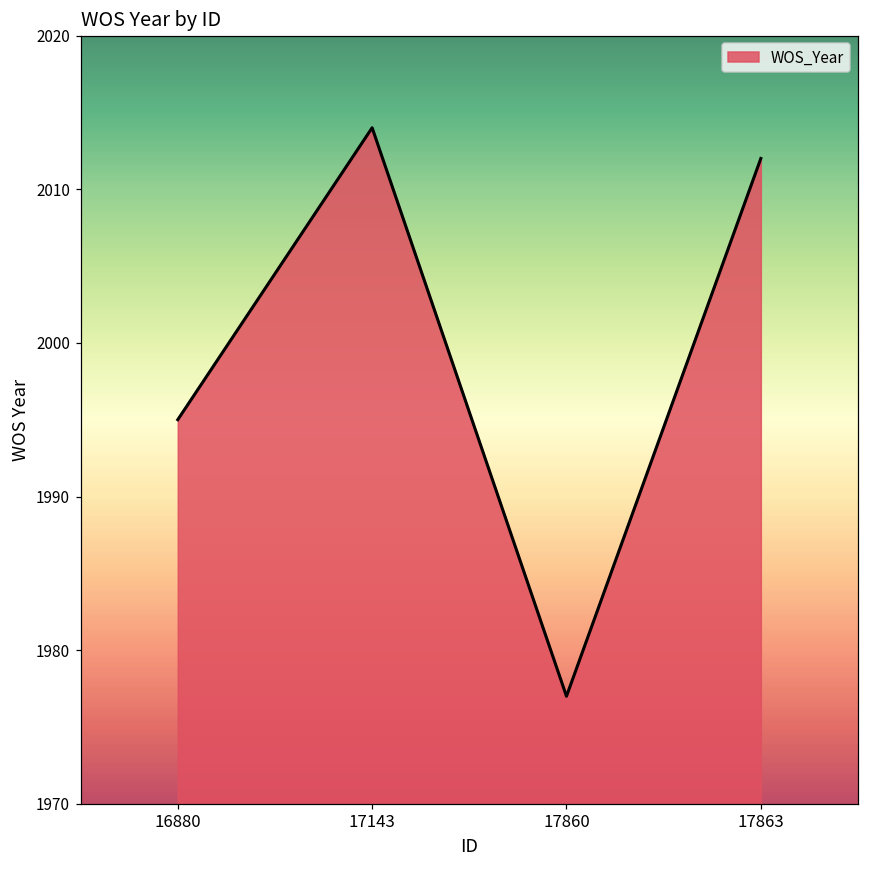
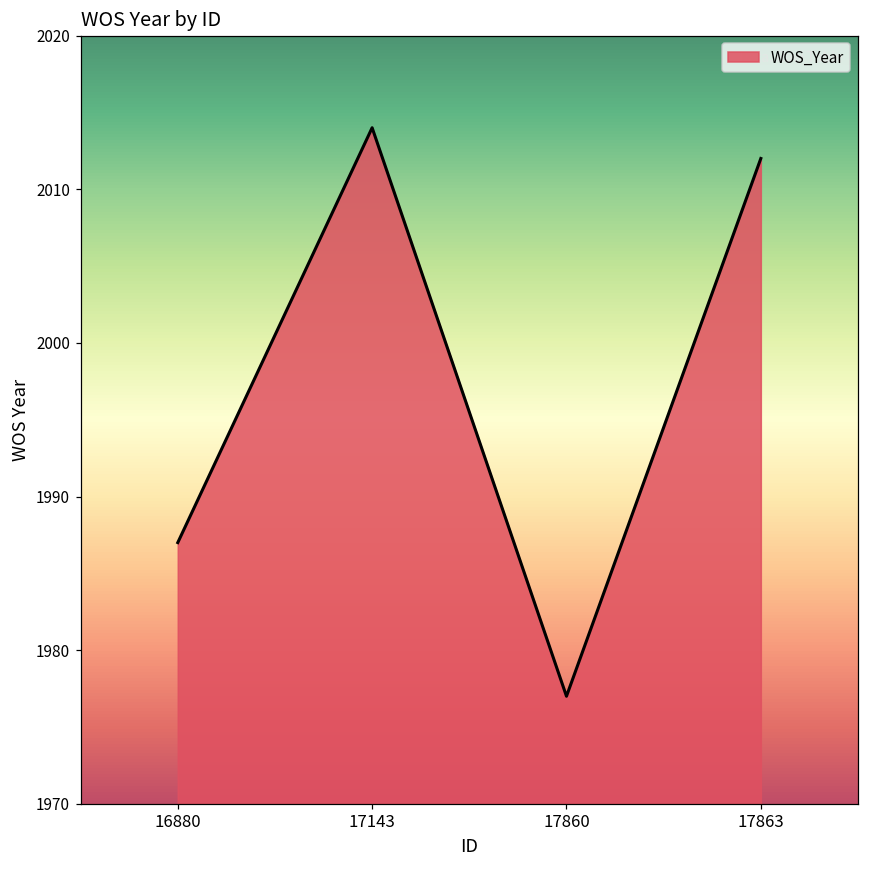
  {
-   "16880": 1995,
+   "16880": 1987,
    "17143": 2014,
    "17860": 1977,
    "17863": 2012
  }
